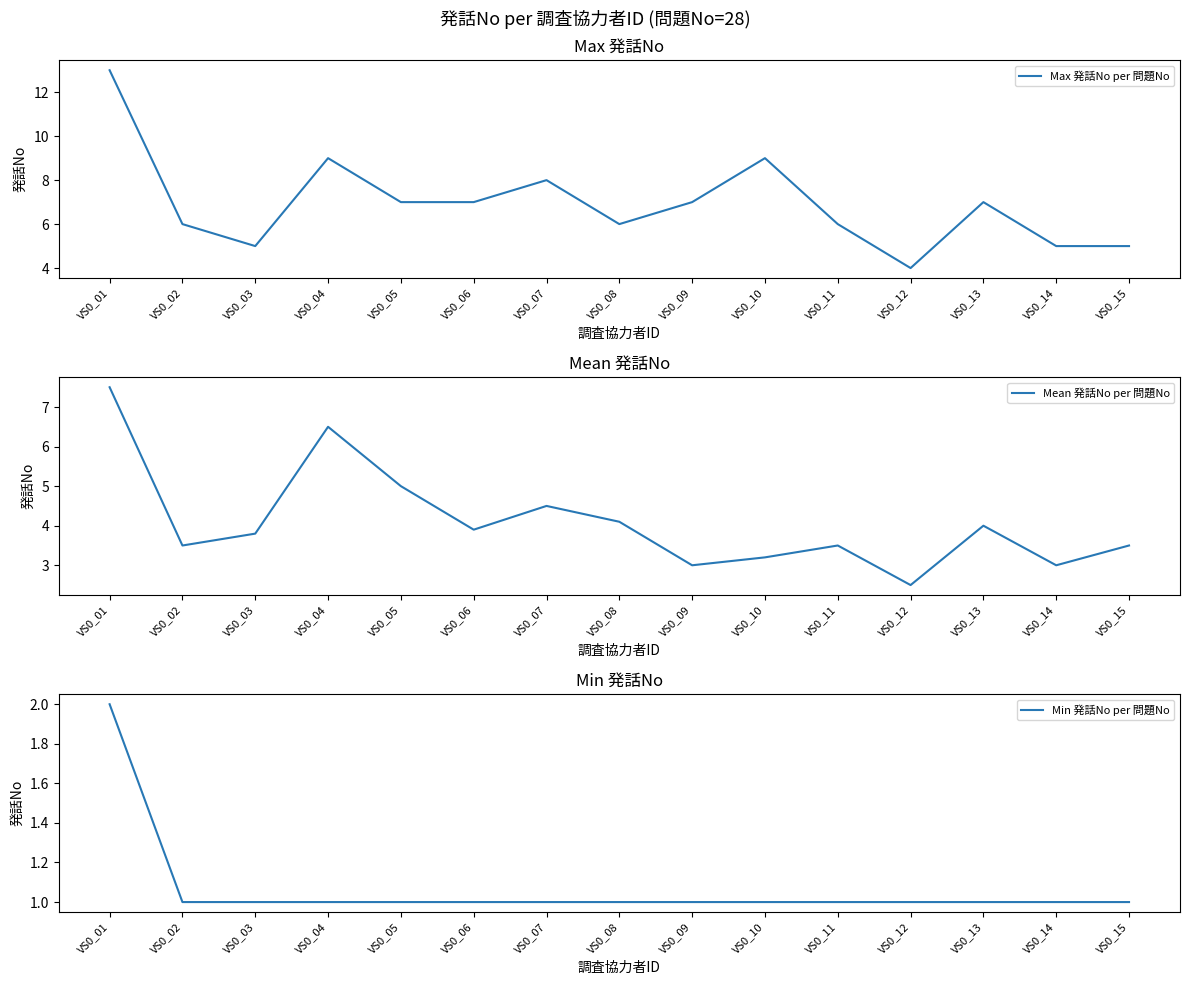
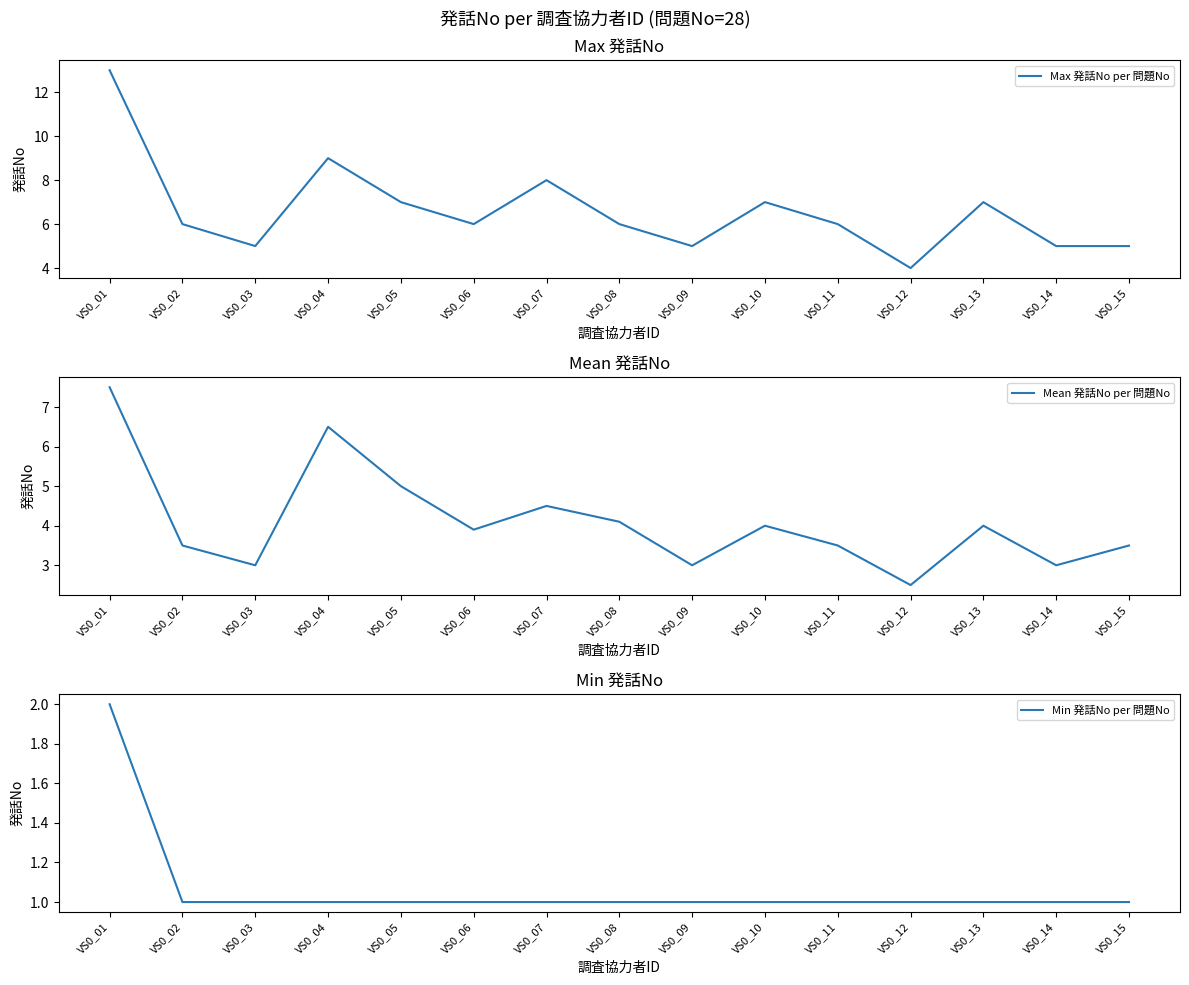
  {
    "Max 発話No": {
      "VS0_01": 13,
      "VS0_02": 6,
      "VS0_03": 5,
      "VS0_04": 9,
      "VS0_05": 7,
-     "VS0_06": 7,
+     "VS0_06": 6,
      "VS0_07": 8,
      "VS0_08": 6,
-     "VS0_09": 7,
-     "VS0_10": 9,
+     "VS0_09": 5,
+     "VS0_10": 7,
      "VS0_11": 6,
      "VS0_12": 4,
      "VS0_13": 7,
      "VS0_14": 5,
      "VS0_15": 5
    },
    "Mean 発話No": {
      "VS0_01": 7.5,
      "VS0_02": 3.5,
-     "VS0_03": 3.8,
+     "VS0_03": 3.0,
      "VS0_04": 6.5,
      "VS0_05": 5.0,
      "VS0_06": 3.9,
      "VS0_07": 4.5,
      "VS0_08": 4.1,
      "VS0_09": 3.0,
-     "VS0_10": 3.2,
+     "VS0_10": 4.0,
      "VS0_11": 3.5,
      "VS0_12": 2.5,
      "VS0_13": 4.0,
      "VS0_14": 3.0,
      "VS0_15": 3.5
    },
    "Min 発話No": {
      "VS0_01": 2.00,
      "VS0_02": 1.00,
      "VS0_03": 1.00,
      "VS0_04": 1.00,
      "VS0_05": 1.00,
      "VS0_06": 1.00,
      "VS0_07": 1.00,
      "VS0_08": 1.00,
      "VS0_09": 1.00,
      "VS0_10": 1.00,
      "VS0_11": 1.00,
      "VS0_12": 1.00,
      "VS0_13": 1.00,
      "VS0_14": 1.00,
      "VS0_15": 1.00
    }
  }
